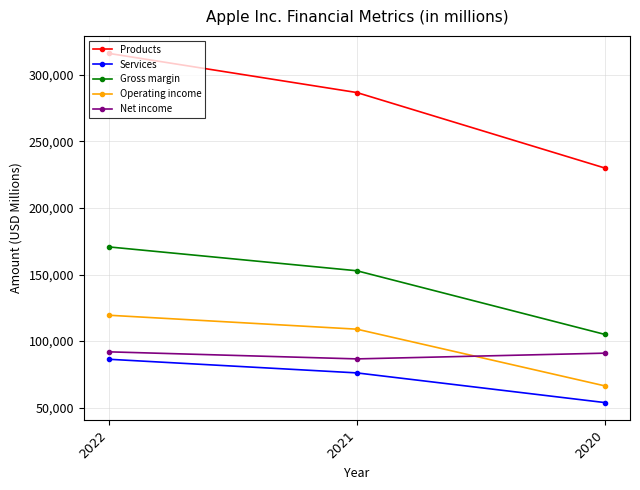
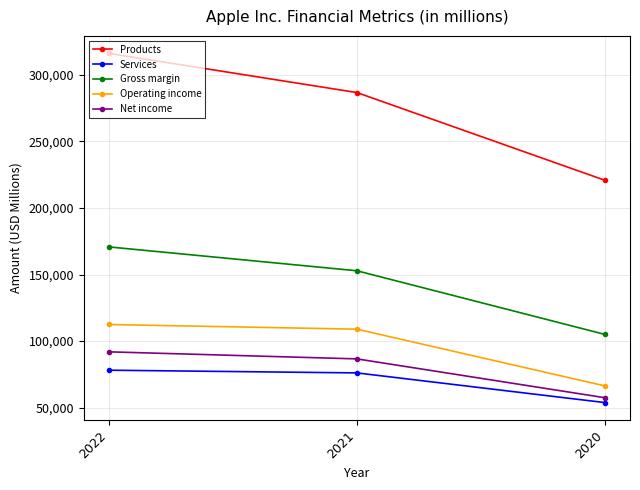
  {
    "Products": {
      "2021": "287,000",
-     "2020": "230,000"
+     "2020": "221,000"
    },
    "Services": {
-     "2022": "86,000",
+     "2022": "78,000",
      "2021": "76,000",
      "2020": "54,000"
    },
    "Gross margin": {
      "2022": "171,000",
      "2021": "153,000",
      "2020": "105,000"
    },
    "Operating income": {
-     "2022": "119,000",
+     "2022": "112,000",
      "2021": "109,000",
      "2020": "66,000"
    },
    "Net income": {
      "2022": "92,000",
      "2021": "87,000",
-     "2020": "91,000"
+     "2020": "57,000"
    }
  }
